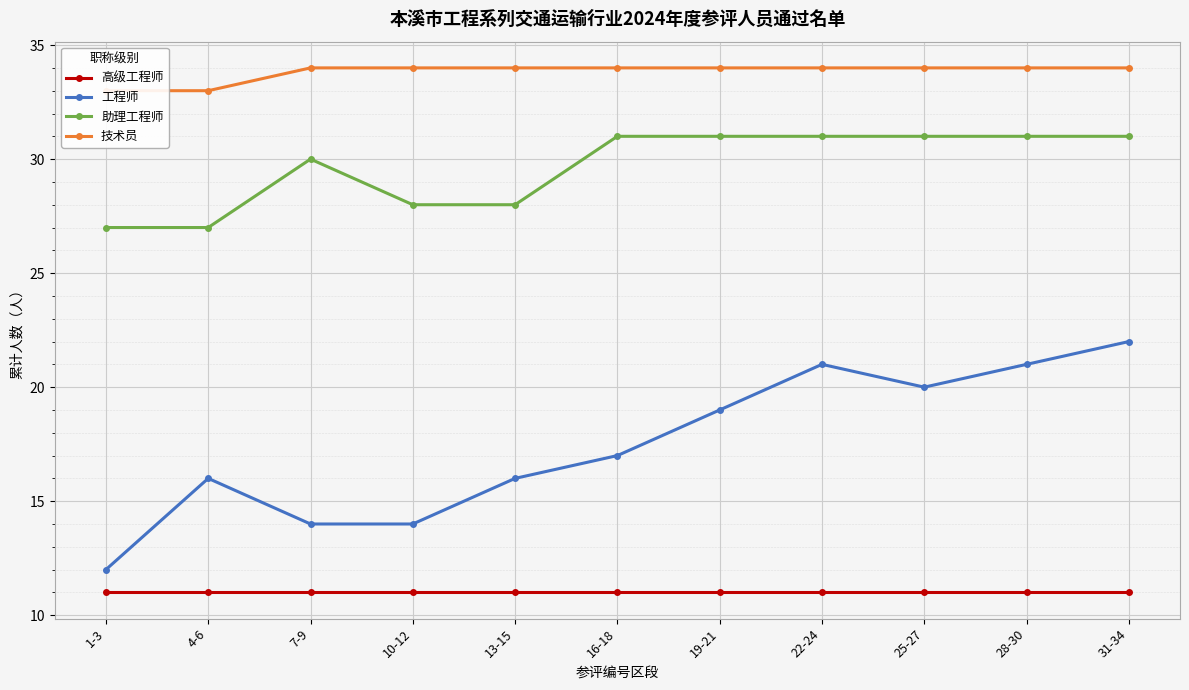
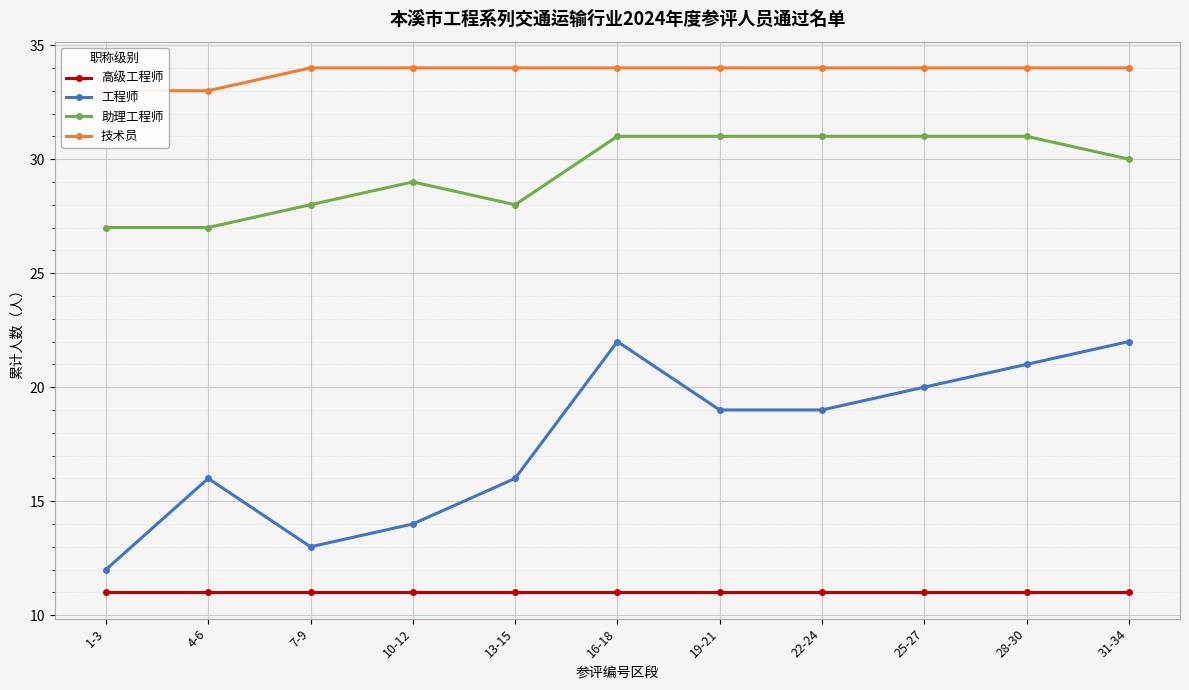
  {
    "高级工程师": {
      "1-3": 11,
      "4-6": 11,
      "7-9": 11,
      "10-12": 11,
      "13-15": 11,
      "16-18": 11,
      "19-21": 11,
      "22-24": 11,
      "25-27": 11,
      "28-30": 11,
      "31-34": 11
    },
    "工程师": {
      "1-3": 12,
      "4-6": 16,
-     "7-9": 14,
+     "7-9": 13,
      "10-12": 14,
      "13-15": 16,
-     "16-18": 17,
+     "16-18": 22,
      "19-21": 19,
-     "22-24": 21,
+     "22-24": 19,
      "25-27": 20,
      "28-30": 21,
      "31-34": 22
    },
    "助理工程师": {
      "1-3": 27,
      "4-6": 27,
-     "7-9": 30,
-     "10-12": 28,
+     "7-9": 28,
+     "10-12": 29,
      "13-15": 28,
      "16-18": 31,
      "19-21": 31,
      "22-24": 31,
      "25-27": 31,
      "28-30": 31,
-     "31-34": 31
+     "31-34": 30
    },
    "技术员": {
      "4-6": 33,
      "7-9": 34,
      "10-12": 34,
      "13-15": 34,
      "16-18": 34,
      "19-21": 34,
      "22-24": 34,
      "25-27": 34,
      "28-30": 34,
      "31-34": 34
    }
  }
